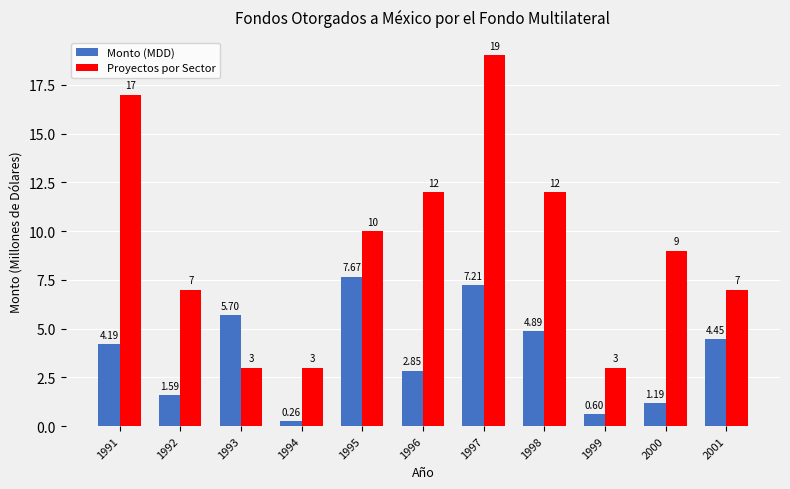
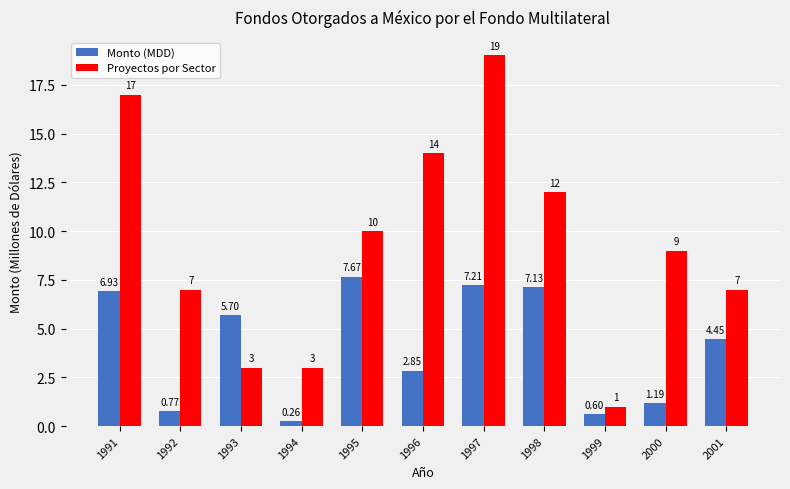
  {
    "Monto (MDD)": {
-     "1991": 4.19,
-     "1992": 1.59,
+     "1991": 6.93,
+     "1992": 0.77,
      "1993": 5.70,
      "1994": 0.26,
      "1995": 7.67,
      "1996": 2.85,
      "1997": 7.21,
-     "1998": 4.89,
+     "1998": 7.13,
      "1999": 0.60,
      "2000": 1.19,
      "2001": 4.45
    },
    "Proyectos por Sector": {
      "1991": 17,
      "1992": 7,
      "1993": 3,
      "1994": 3,
      "1995": 10,
-     "1996": 12,
+     "1996": 14,
      "1997": 19,
      "1998": 12,
-     "1999": 3,
+     "1999": 1,
      "2000": 9,
      "2001": 7
    }
  }
